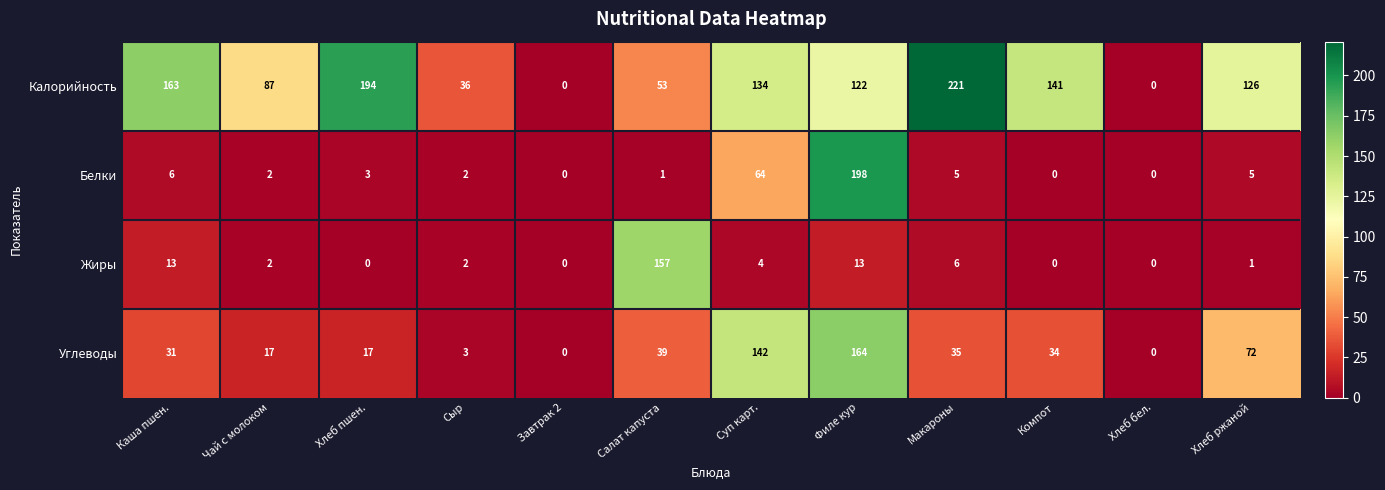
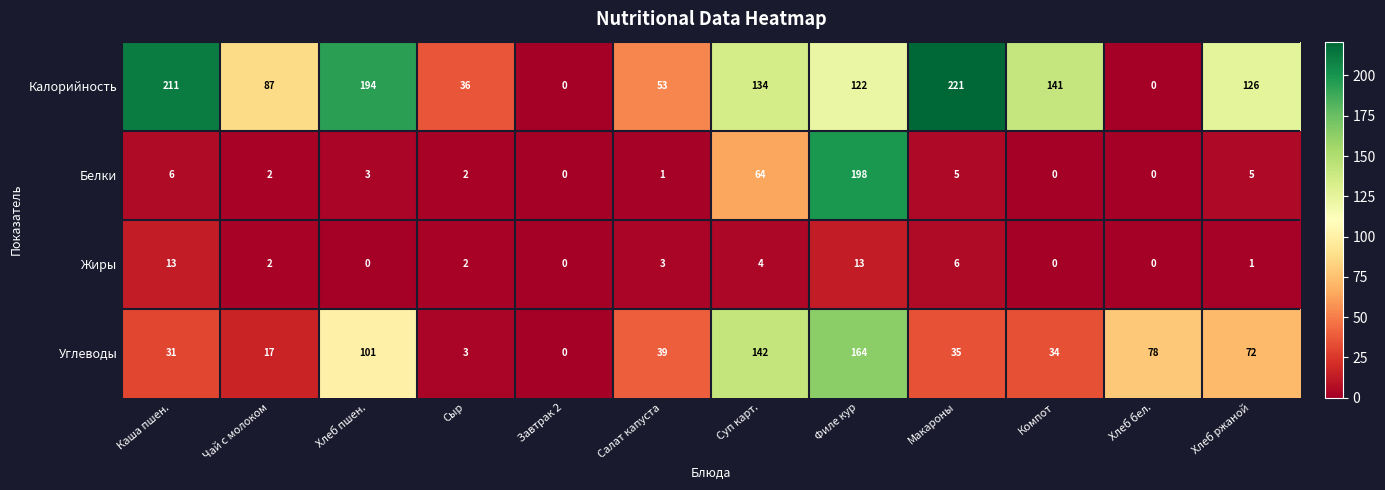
  {
    "Калорийность": {
-     "Каша пшен.": 163,
+     "Каша пшен.": 211,
      "Чай с молоком": 87,
      "Хлеб пшен.": 194,
      "Сыр": 36,
      "Завтрак 2": 0,
      "Салат капуста": 53,
      "Суп карт.": 134,
      "Филе кур": 122,
      "Макароны": 221,
      "Компот": 141,
      "Хлеб бел.": 0,
      "Хлеб ржаной": 126
    },
    "Белки": {
      "Каша пшен.": 6,
      "Чай с молоком": 2,
      "Хлеб пшен.": 3,
      "Сыр": 2,
      "Завтрак 2": 0,
      "Салат капуста": 1,
      "Суп карт.": 64,
      "Филе кур": 198,
      "Макароны": 5,
      "Компот": 0,
      "Хлеб бел.": 0,
      "Хлеб ржаной": 5
    },
    "Жиры": {
      "Каша пшен.": 13,
      "Чай с молоком": 2,
      "Хлеб пшен.": 0,
      "Сыр": 2,
      "Завтрак 2": 0,
-     "Салат капуста": 157,
+     "Салат капуста": 3,
      "Суп карт.": 4,
      "Филе кур": 13,
      "Макароны": 6,
      "Компот": 0,
      "Хлеб бел.": 0,
      "Хлеб ржаной": 1
    },
    "Углеводы": {
      "Каша пшен.": 31,
      "Чай с молоком": 17,
-     "Хлеб пшен.": 17,
+     "Хлеб пшен.": 101,
      "Сыр": 3,
      "Завтрак 2": 0,
      "Салат капуста": 39,
      "Суп карт.": 142,
      "Филе кур": 164,
      "Макароны": 35,
      "Компот": 34,
-     "Хлеб бел.": 0,
+     "Хлеб бел.": 78,
      "Хлеб ржаной": 72
    }
  }
